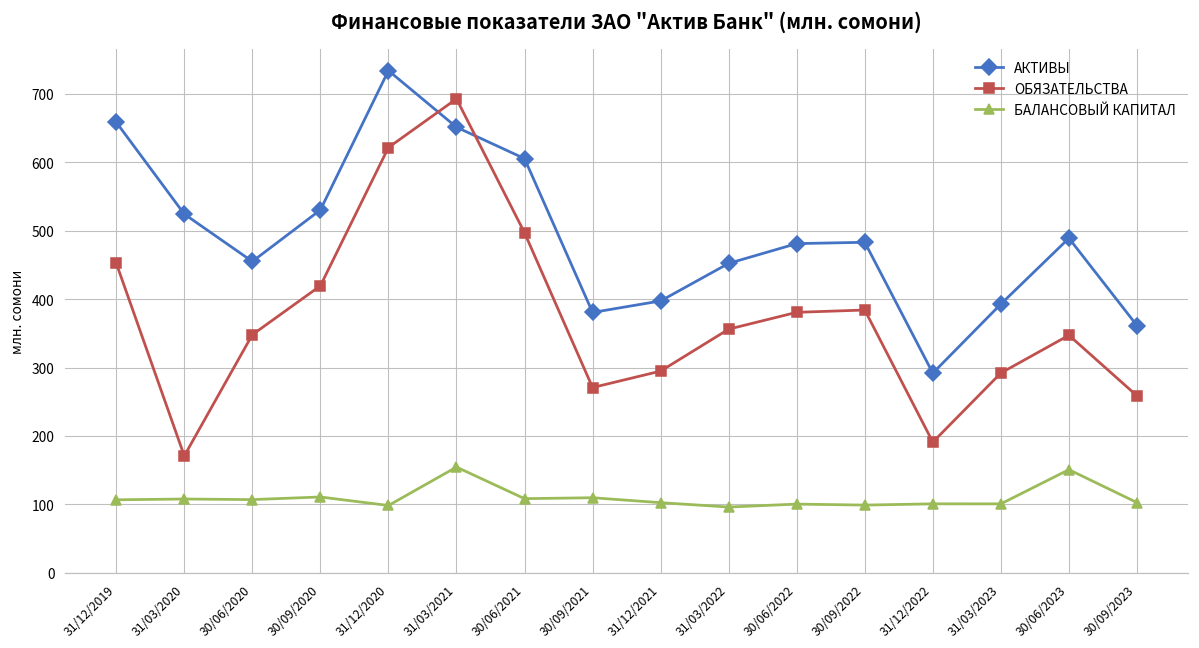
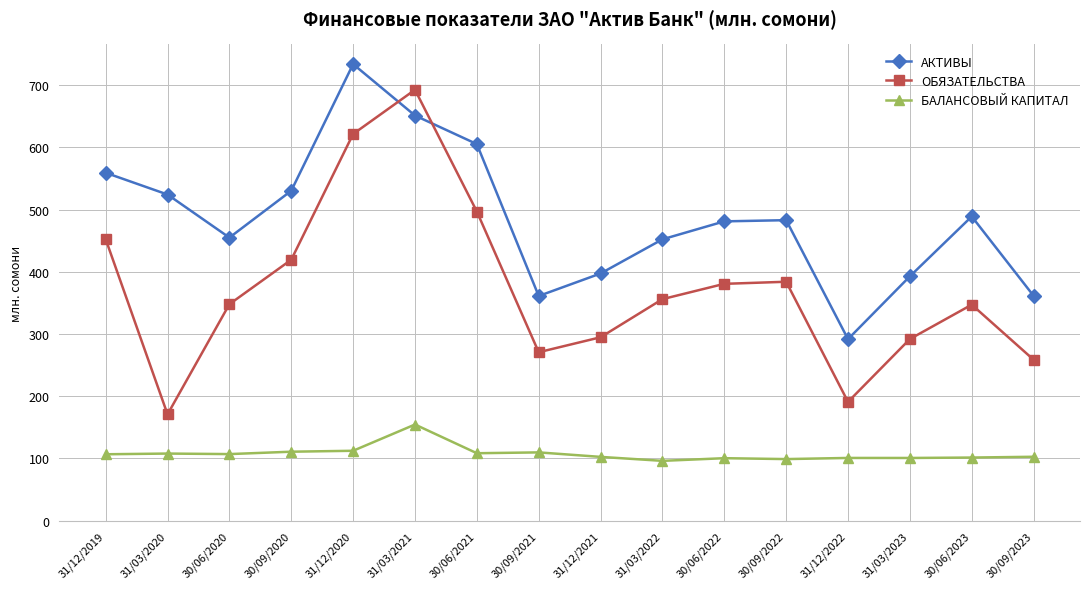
  {
    "АКТИВЫ": {
-     "31/12/2019": 660,
+     "31/12/2019": 560,
      "31/03/2020": 520,
      "30/06/2020": 460,
      "30/09/2020": 530,
      "31/12/2020": 730,
      "31/03/2021": 650,
      "30/06/2021": 610,
-     "30/09/2021": 380,
+     "30/09/2021": 360,
      "31/12/2021": 400,
      "31/03/2022": 450,
      "30/06/2022": 480,
      "30/09/2022": 480,
      "31/12/2022": 290,
      "31/03/2023": 390,
      "30/06/2023": 490,
      "30/09/2023": 360
    },
    "ОБЯЗАТЕЛЬСТВА": {
      "31/12/2019": 450,
      "31/03/2020": 170,
      "30/06/2020": 350,
      "30/09/2020": 420,
      "31/12/2020": 620,
      "31/03/2021": 690,
      "30/06/2021": 500,
      "30/09/2021": 270,
      "31/12/2021": 290,
      "31/03/2022": 360,
      "30/06/2022": 380,
      "30/09/2022": 380,
      "31/12/2022": 190,
      "31/03/2023": 290,
      "30/06/2023": 350,
      "30/09/2023": 260
    },
    "БАЛАНСОВЫЙ КАПИТАЛ": {
      "31/12/2019": 110,
      "31/03/2020": 110,
      "30/06/2020": 110,
      "30/09/2020": 110,
-     "31/12/2020": 100,
+     "31/12/2020": 110,
      "31/03/2021": 150,
      "30/06/2021": 110,
      "30/09/2021": 110,
      "31/12/2021": 100,
      "31/03/2022": 100,
      "30/06/2022": 100,
      "30/09/2022": 100,
      "31/12/2022": 100,
      "31/03/2023": 100,
-     "30/06/2023": 150,
+     "30/06/2023": 100,
      "30/09/2023": 100
    }
  }
